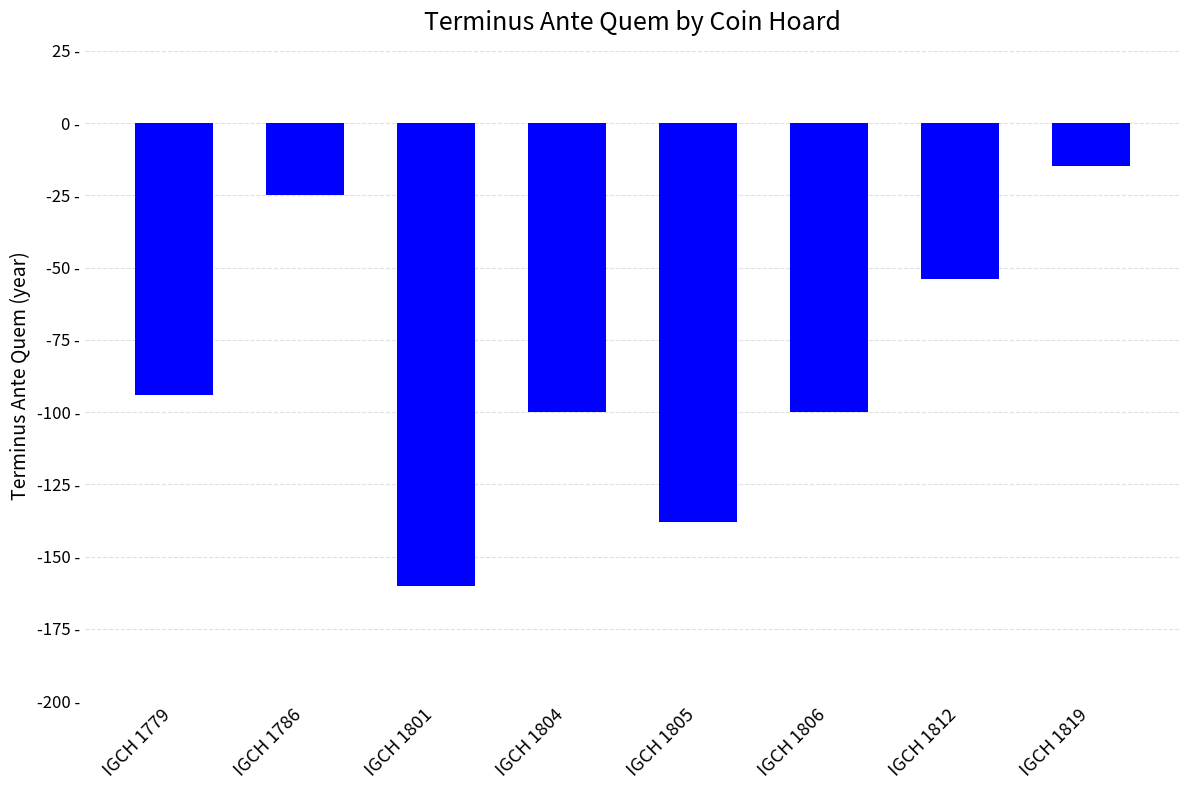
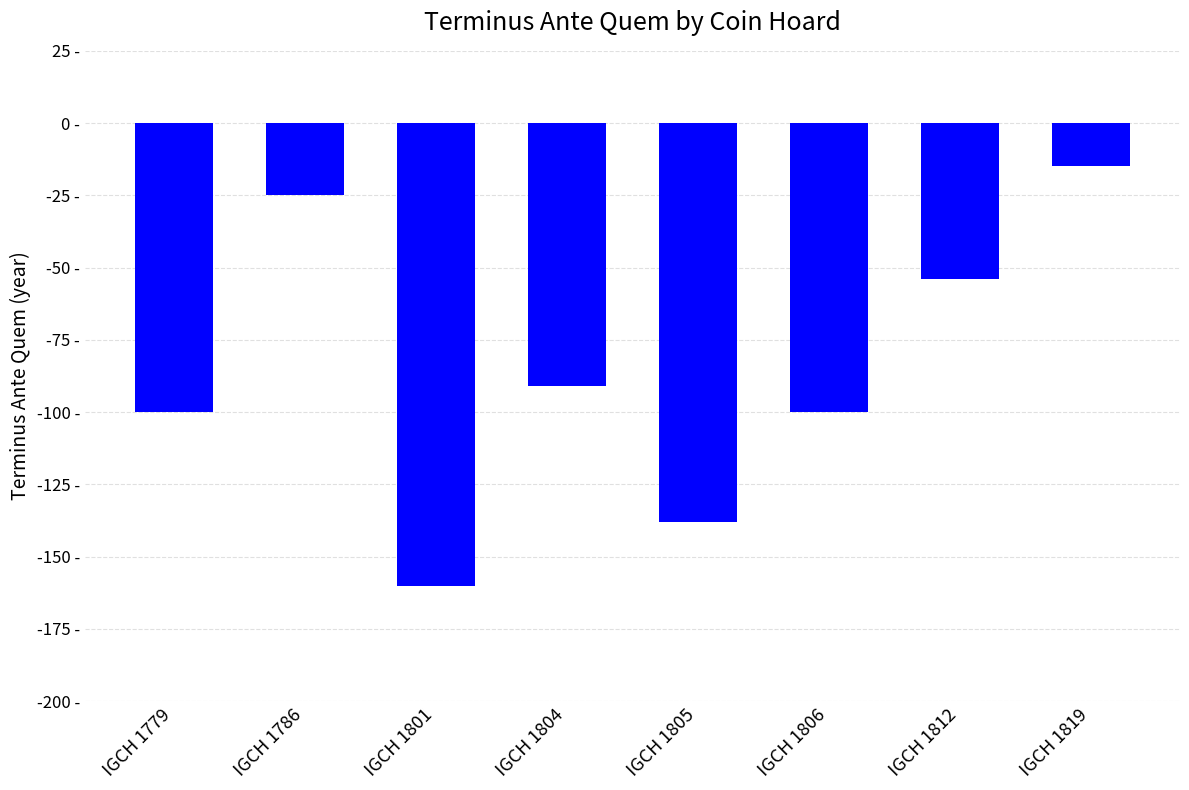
  {
-   "IGCH 1779": "-94 -",
+   "IGCH 1779": "-100 -",
    "IGCH 1786": "-25 -",
    "IGCH 1801": "-160 -",
-   "IGCH 1804": "-100 -",
+   "IGCH 1804": "-91 -",
    "IGCH 1805": "-138 -",
    "IGCH 1806": "-100 -",
    "IGCH 1812": "-54 -",
    "IGCH 1819": "-15 -"
  }
